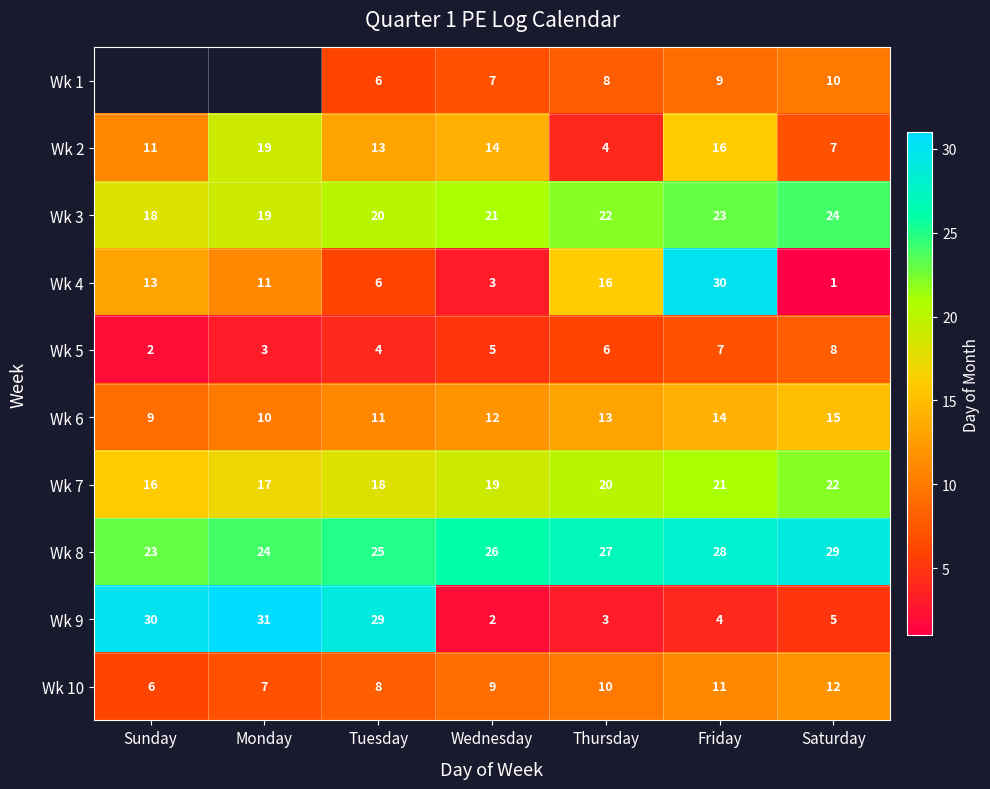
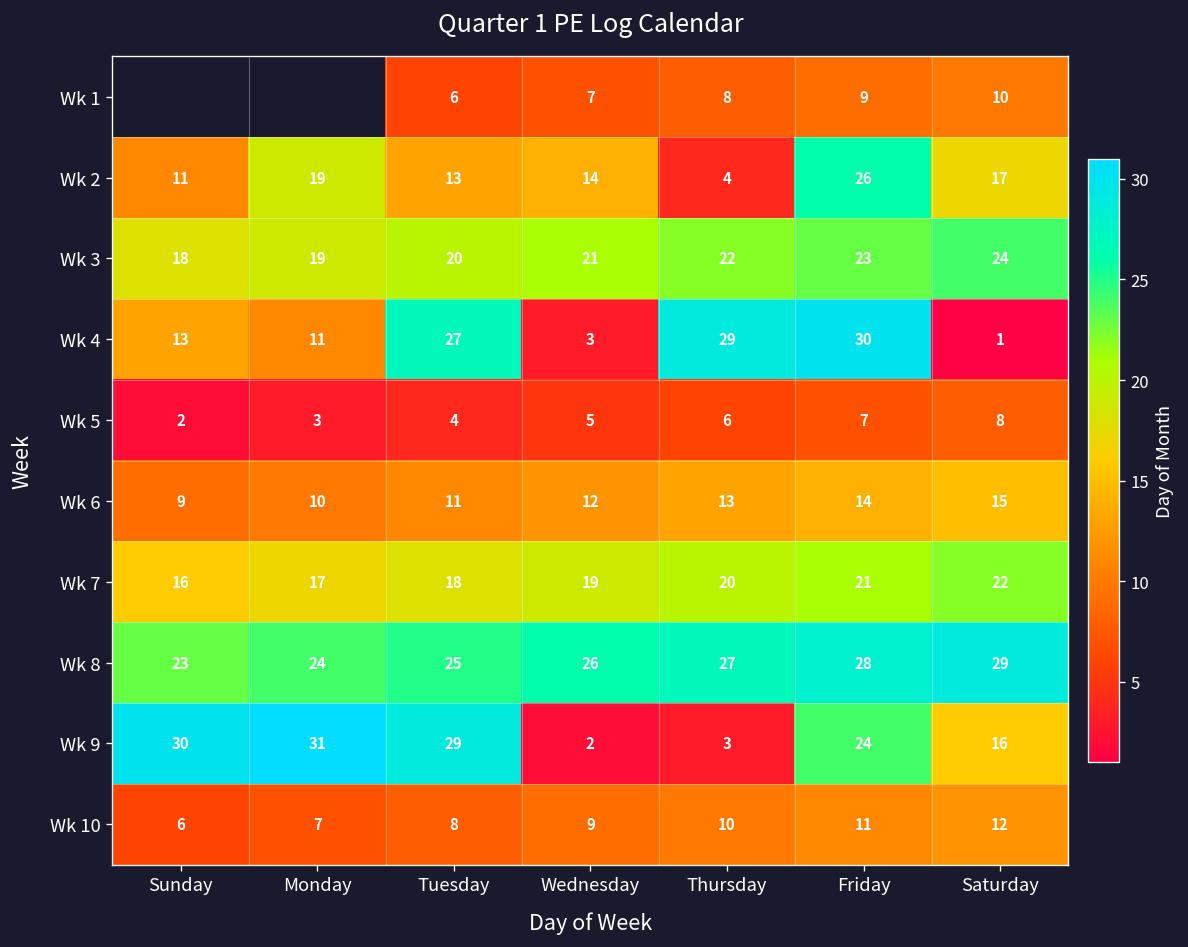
  {
    "Wk 1": {
      "Tuesday": 6,
      "Wednesday": 7,
      "Thursday": 8,
      "Friday": 9,
      "Saturday": 10
    },
    "Wk 2": {
      "Sunday": 11,
      "Monday": 19,
      "Tuesday": 13,
      "Wednesday": 14,
      "Thursday": 4,
-     "Friday": 16,
-     "Saturday": 7
+     "Friday": 26,
+     "Saturday": 17
    },
    "Wk 3": {
      "Sunday": 18,
      "Monday": 19,
      "Tuesday": 20,
      "Wednesday": 21,
      "Thursday": 22,
      "Friday": 23,
      "Saturday": 24
    },
    "Wk 4": {
      "Sunday": 13,
      "Monday": 11,
-     "Tuesday": 6,
+     "Tuesday": 27,
      "Wednesday": 3,
-     "Thursday": 16,
+     "Thursday": 29,
      "Friday": 30,
      "Saturday": 1
    },
    "Wk 5": {
      "Sunday": 2,
      "Monday": 3,
      "Tuesday": 4,
      "Wednesday": 5,
      "Thursday": 6,
      "Friday": 7,
      "Saturday": 8
    },
    "Wk 6": {
      "Sunday": 9,
      "Monday": 10,
      "Tuesday": 11,
      "Wednesday": 12,
      "Thursday": 13,
      "Friday": 14,
      "Saturday": 15
    },
    "Wk 7": {
      "Sunday": 16,
      "Monday": 17,
      "Tuesday": 18,
      "Wednesday": 19,
      "Thursday": 20,
      "Friday": 21,
      "Saturday": 22
    },
    "Wk 8": {
      "Sunday": 23,
      "Monday": 24,
      "Tuesday": 25,
      "Wednesday": 26,
      "Thursday": 27,
      "Friday": 28,
      "Saturday": 29
    },
    "Wk 9": {
      "Sunday": 30,
      "Monday": 31,
      "Tuesday": 29,
      "Wednesday": 2,
      "Thursday": 3,
-     "Friday": 4,
-     "Saturday": 5
+     "Friday": 24,
+     "Saturday": 16
    },
    "Wk 10": {
      "Sunday": 6,
      "Monday": 7,
      "Tuesday": 8,
      "Wednesday": 9,
      "Thursday": 10,
      "Friday": 11,
      "Saturday": 12
    }
  }
